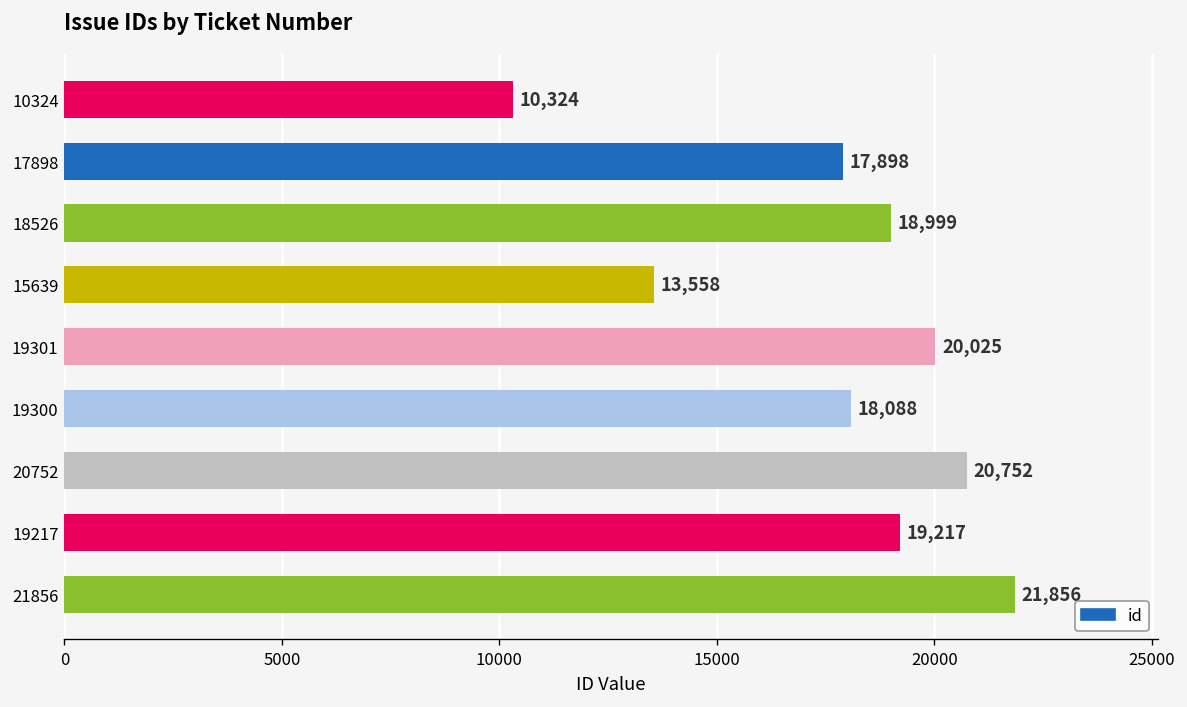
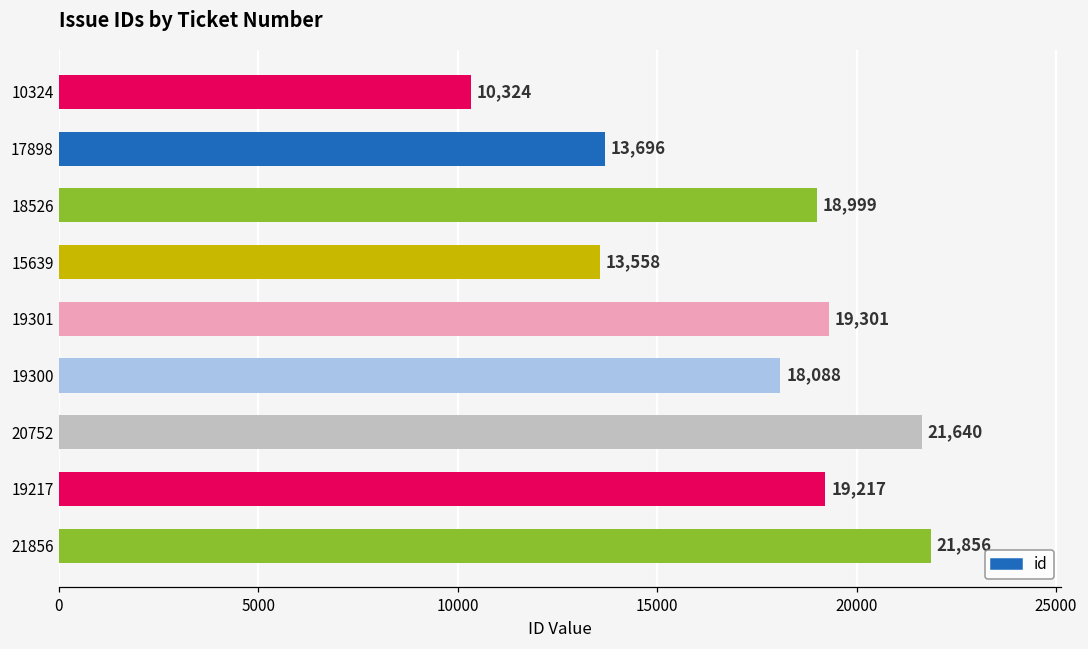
  {
    "10324": "10,324",
-   "17898": "17,898",
+   "17898": "13,696",
    "18526": "18,999",
    "15639": "13,558",
-   "19301": "20,025",
+   "19301": "19,301",
    "19300": "18,088",
-   "20752": "20,752",
+   "20752": "21,640",
    "19217": "19,217"
  }
